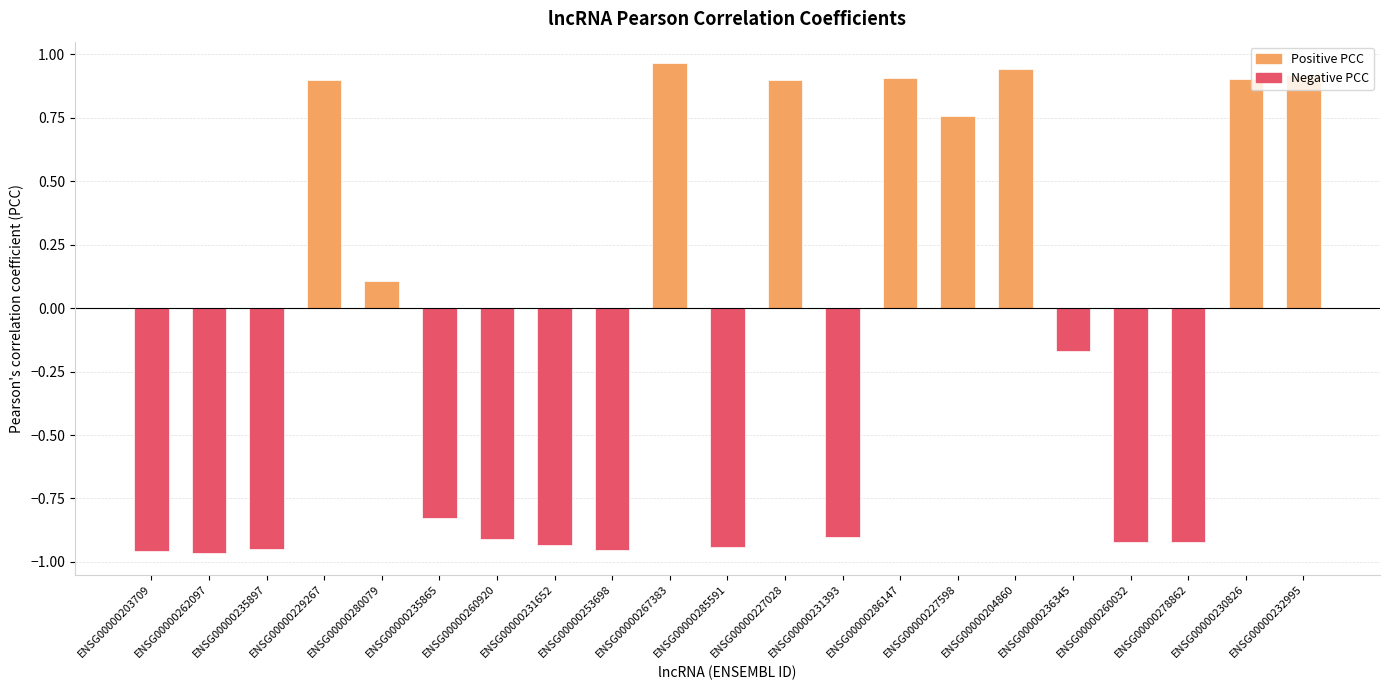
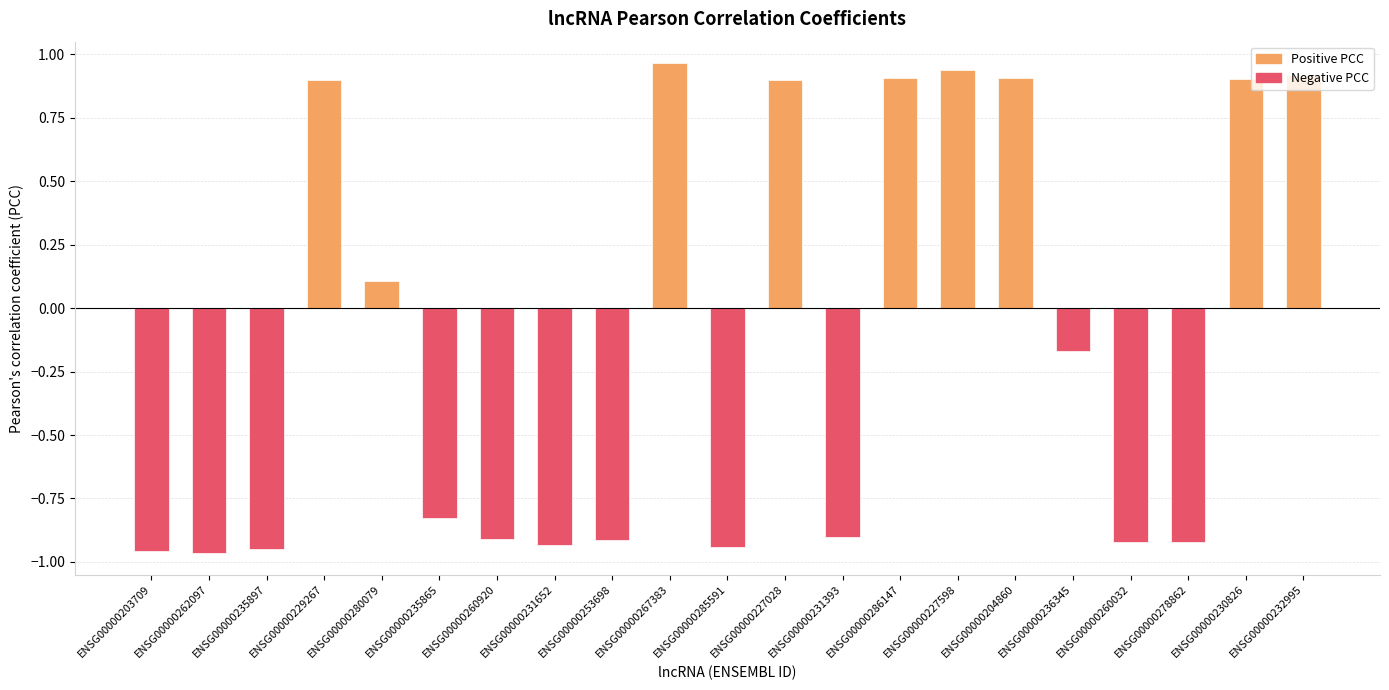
  {
    "ENSG00000203709": -0.96,
    "ENSG00000262097": -0.96,
    "ENSG00000235897": -0.95,
    "ENSG00000229267": 0.90,
    "ENSG00000280079": 0.11,
    "ENSG00000235865": -0.83,
    "ENSG00000260920": -0.91,
    "ENSG00000231652": -0.93,
-   "ENSG00000253698": -0.95,
+   "ENSG00000253698": -0.91,
    "ENSG00000267383": 0.96,
    "ENSG00000285591": -0.94,
    "ENSG00000227028": 0.90,
    "ENSG00000231393": -0.90,
    "ENSG00000286147": 0.91,
-   "ENSG00000227598": 0.76,
-   "ENSG00000204860": 0.94,
+   "ENSG00000227598": 0.94,
+   "ENSG00000204860": 0.91,
    "ENSG00000236345": -0.17,
    "ENSG00000260032": -0.92,
    "ENSG00000278862": -0.92,
    "ENSG00000230826": 0.90
  }
